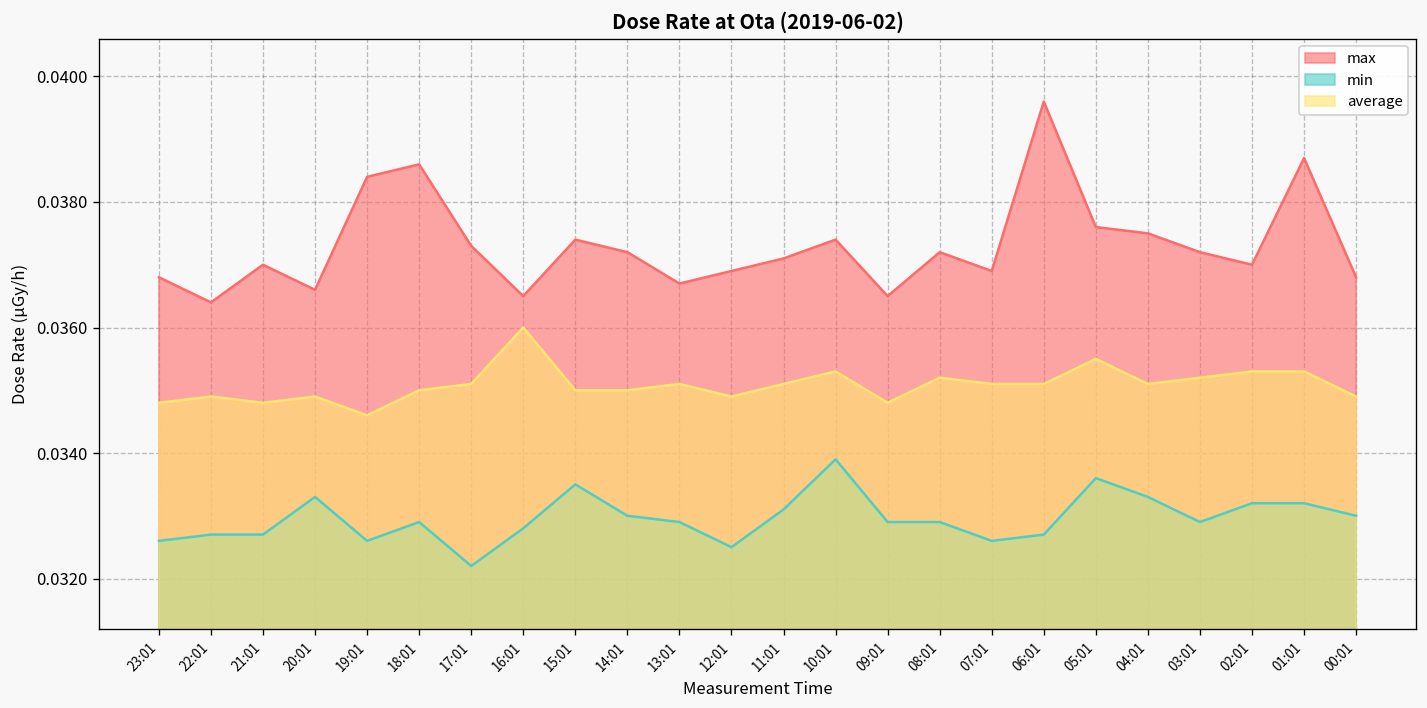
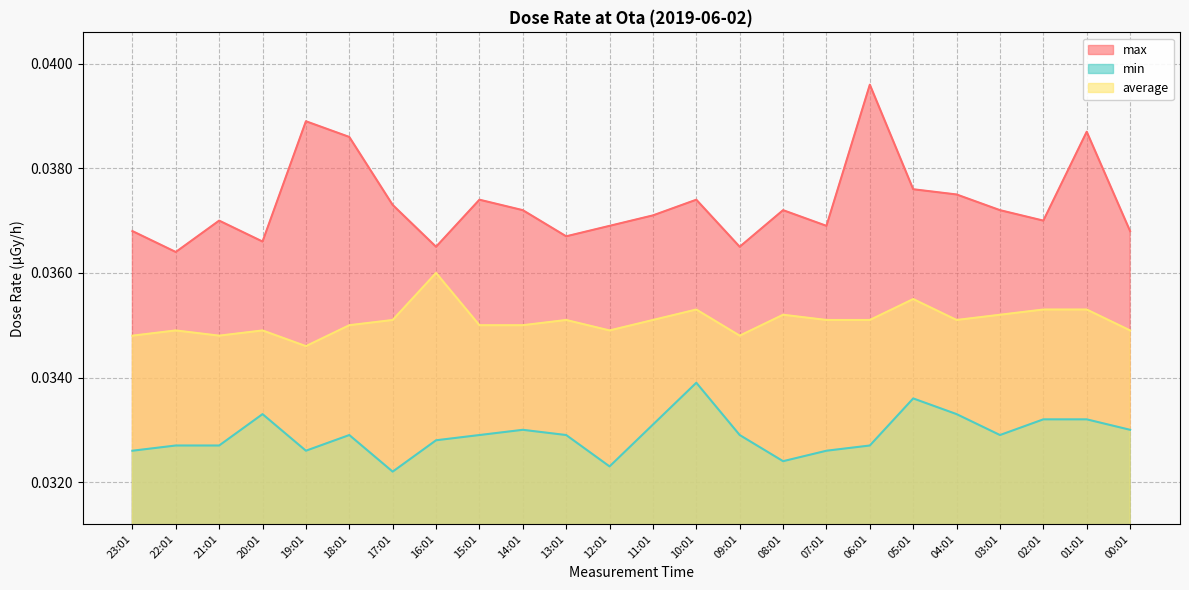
  {
    "max": {
      "23:01": 0.0368,
      "22:01": 0.0364,
      "21:01": 0.0370,
      "20:01": 0.0366,
-     "19:01": 0.0384,
+     "19:01": 0.0389,
      "18:01": 0.0386,
      "17:01": 0.0373,
      "16:01": 0.0365,
      "15:01": 0.0374,
      "14:01": 0.0372,
      "13:01": 0.0367,
      "12:01": 0.0369,
      "11:01": 0.0371,
      "10:01": 0.0374,
      "09:01": 0.0365,
      "08:01": 0.0372,
      "07:01": 0.0369,
      "06:01": 0.0396,
      "05:01": 0.0376,
      "04:01": 0.0375,
      "03:01": 0.0372,
      "02:01": 0.0370,
      "01:01": 0.0387,
      "00:01": 0.0368
    },
    "min": {
      "23:01": 0.0326,
      "22:01": 0.0327,
      "21:01": 0.0327,
      "20:01": 0.0333,
      "19:01": 0.0326,
      "18:01": 0.0329,
      "17:01": 0.0322,
      "16:01": 0.0328,
-     "15:01": 0.0335,
+     "15:01": 0.0329,
      "14:01": 0.0330,
      "13:01": 0.0329,
-     "12:01": 0.0325,
+     "12:01": 0.0323,
      "11:01": 0.0331,
      "10:01": 0.0339,
      "09:01": 0.0329,
-     "08:01": 0.0329,
+     "08:01": 0.0324,
      "07:01": 0.0326,
      "06:01": 0.0327,
      "05:01": 0.0336,
      "04:01": 0.0333,
      "03:01": 0.0329,
      "02:01": 0.0332,
      "01:01": 0.0332,
      "00:01": 0.0330
    },
    "average": {
      "23:01": 0.0348,
      "22:01": 0.0349,
      "21:01": 0.0348,
      "20:01": 0.0349,
      "19:01": 0.0346,
      "18:01": 0.0350,
      "17:01": 0.0351,
      "16:01": 0.0360,
      "15:01": 0.0350,
      "14:01": 0.0350,
      "13:01": 0.0351,
      "12:01": 0.0349,
      "11:01": 0.0351,
      "10:01": 0.0353,
      "09:01": 0.0348,
      "08:01": 0.0352,
      "07:01": 0.0351,
      "06:01": 0.0351,
      "05:01": 0.0355,
      "04:01": 0.0351,
      "03:01": 0.0352,
      "02:01": 0.0353,
      "01:01": 0.0353,
      "00:01": 0.0349
    }
  }
